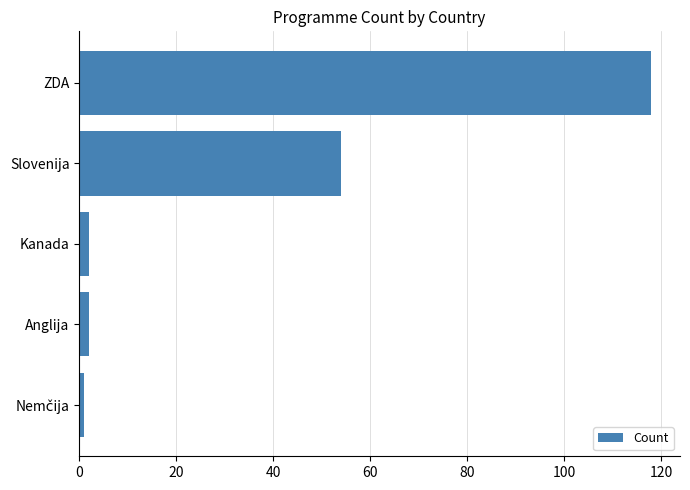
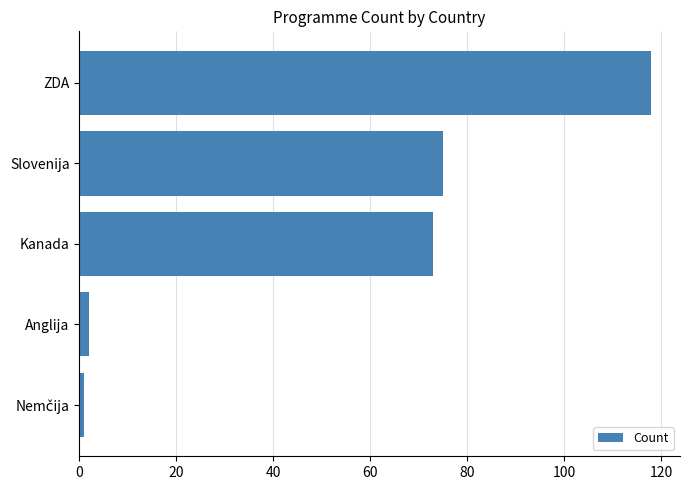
  {
    "ZDA": 118,
-   "Slovenija": 54,
-   "Kanada": 2,
+   "Slovenija": 75,
+   "Kanada": 73,
    "Anglija": 2,
    "Nemčija": 1
  }
